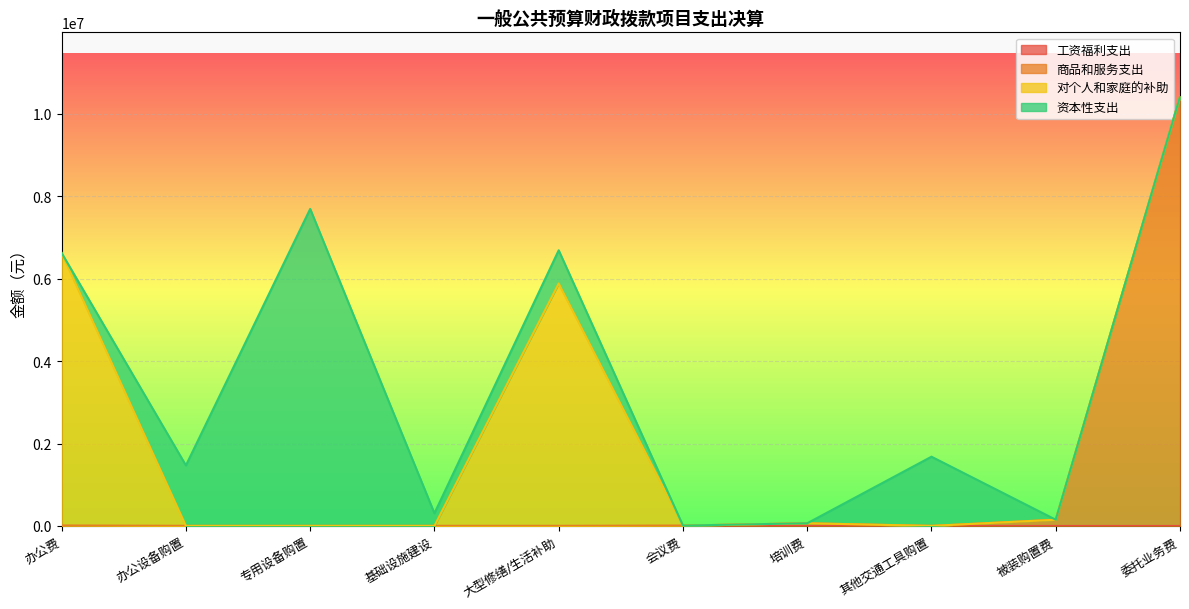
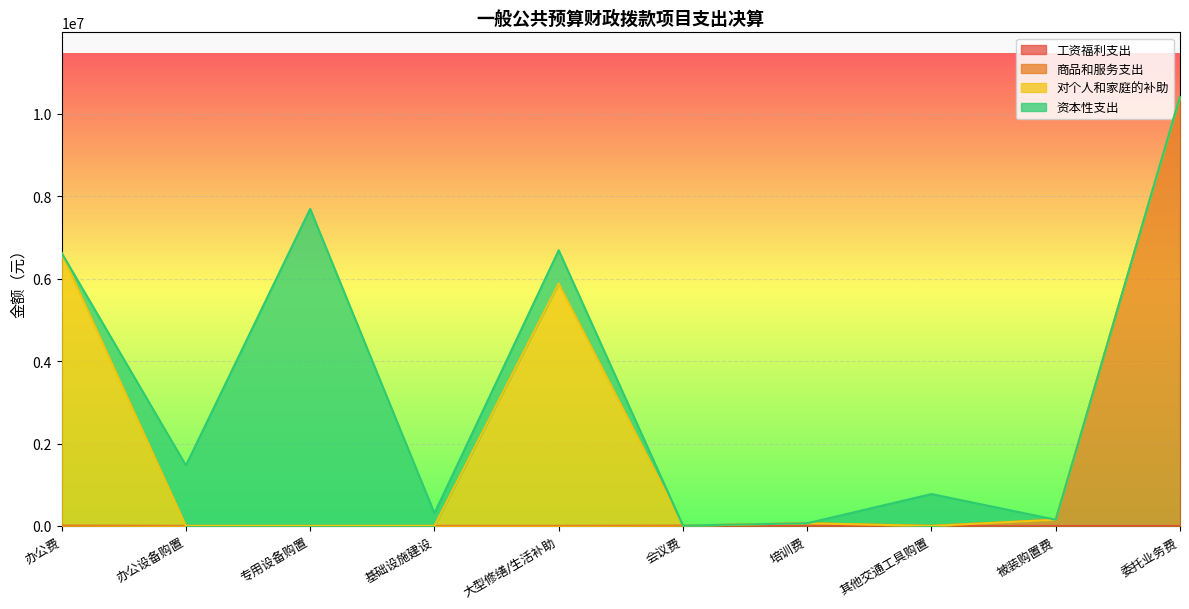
  {
    "对个人和家庭的补助": {
      "大型修缮/生活补助": 5900000
    },
    "资本性支出": {
      "办公设备购置": 1500000,
      "专用设备购置": 7700000,
      "基础设施建设": 300000,
      "大型修缮/生活补助": 800000,
-     "其他交通工具购置": 1700000
+     "其他交通工具购置": 800000
    }
  }
